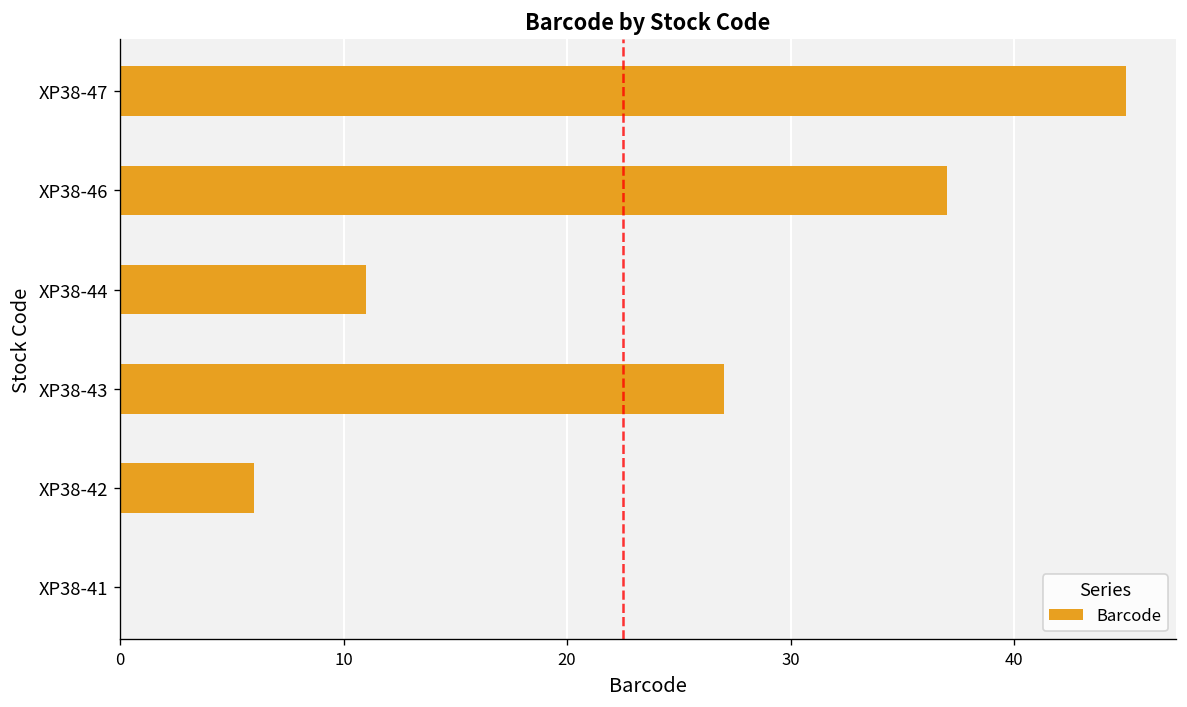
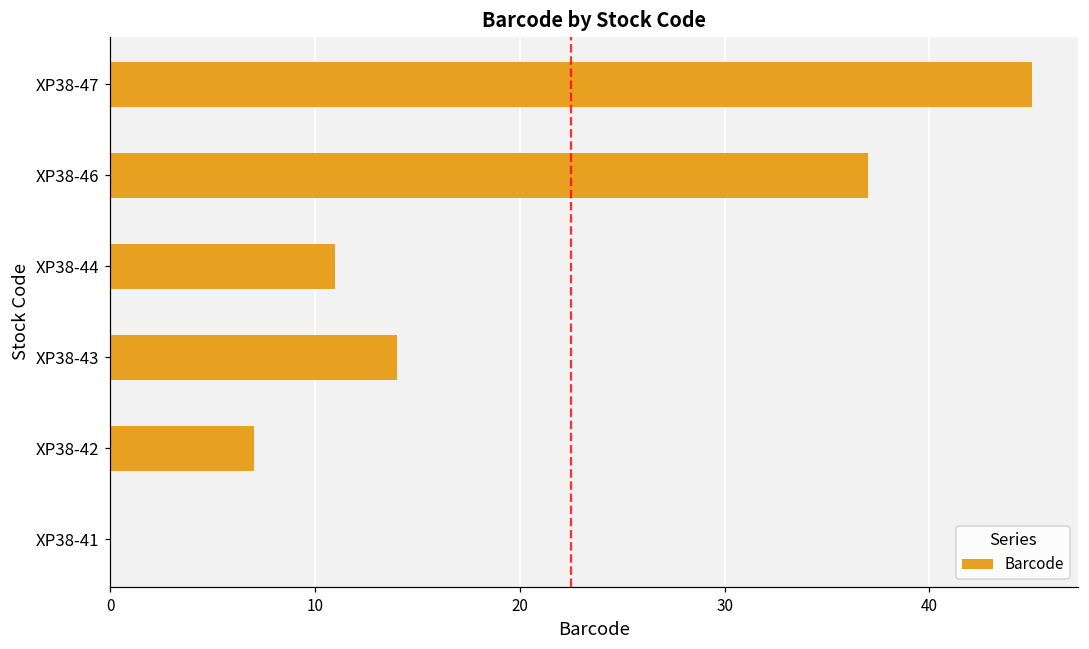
  {
    "XP38-47": 45.0,
    "XP38-46": 37.0,
    "XP38-44": 11.0,
-   "XP38-43": 27.0,
-   "XP38-42": 6.0,
+   "XP38-43": 14.0,
+   "XP38-42": 7.0,
    "XP38-41": 0.0
  }
